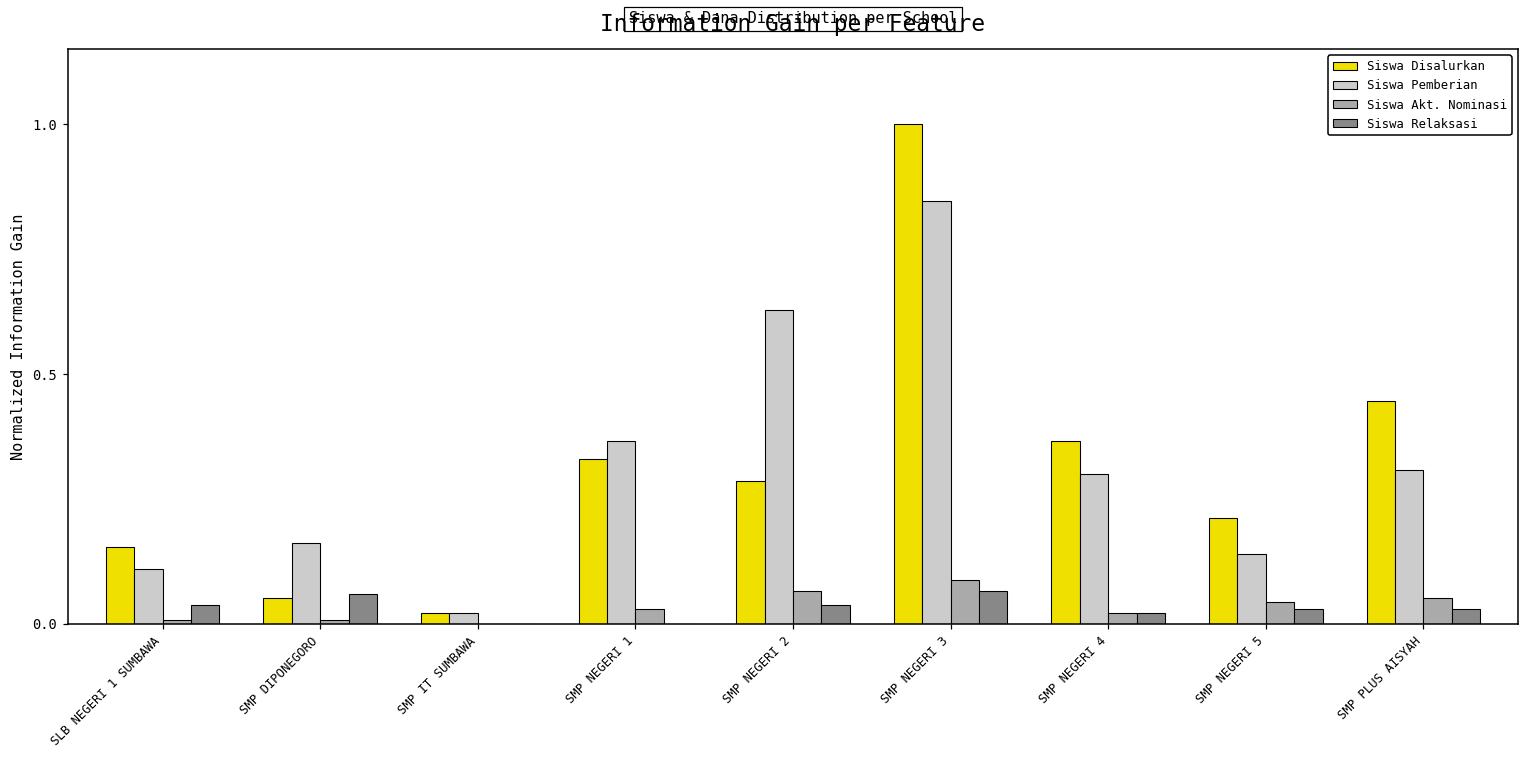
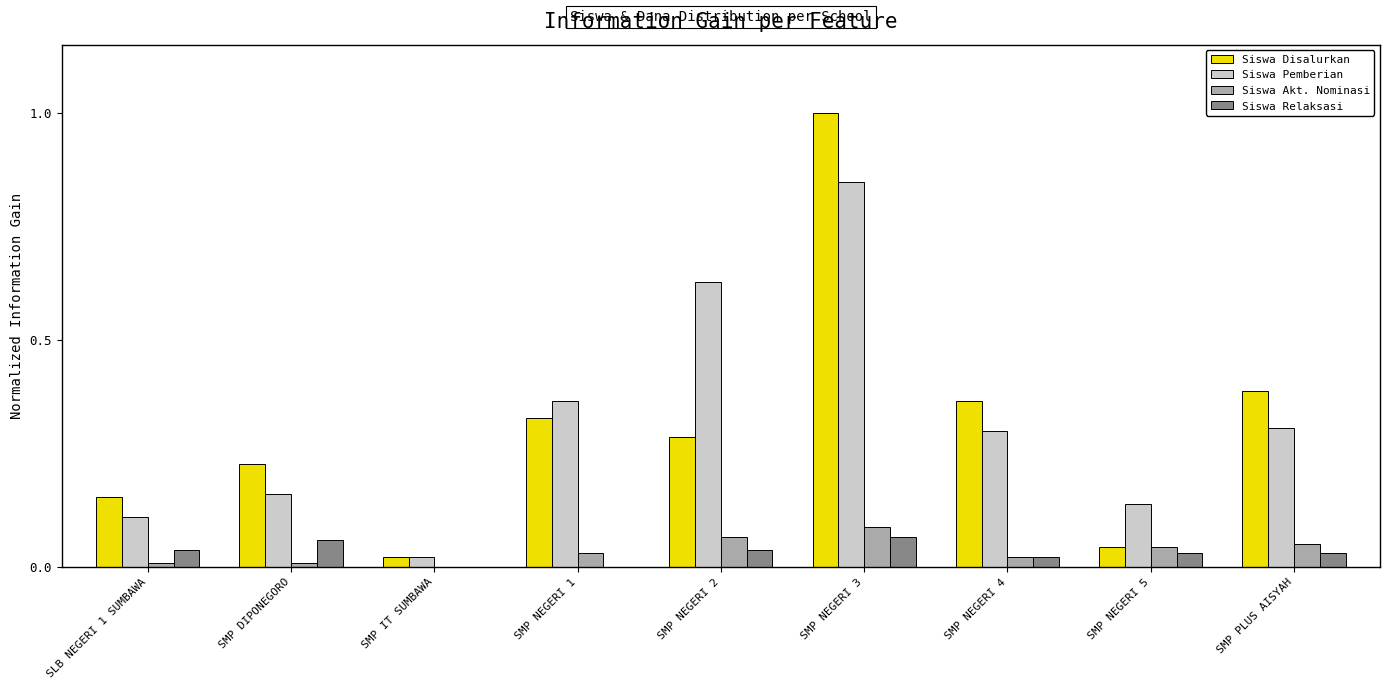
  {
    "Siswa Disalurkan": {
      "SLB NEGERI 1 SUMBAWA": 0.15,
-     "SMP DIPONEGORO": 0.05,
+     "SMP DIPONEGORO": 0.23,
      "SMP IT SUMBAWA": 0.02,
      "SMP NEGERI 1": 0.33,
      "SMP NEGERI 2": 0.28,
      "SMP NEGERI 3": 1.00,
      "SMP NEGERI 4": 0.36,
-     "SMP NEGERI 5": 0.21,
-     "SMP PLUS AISYAH": 0.45
+     "SMP NEGERI 5": 0.04,
+     "SMP PLUS AISYAH": 0.39
    }
  }
